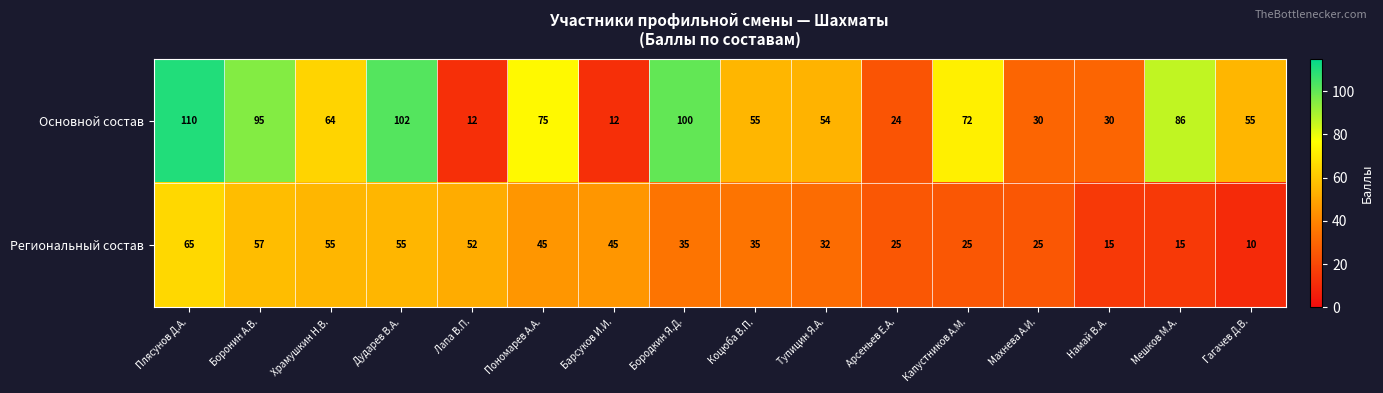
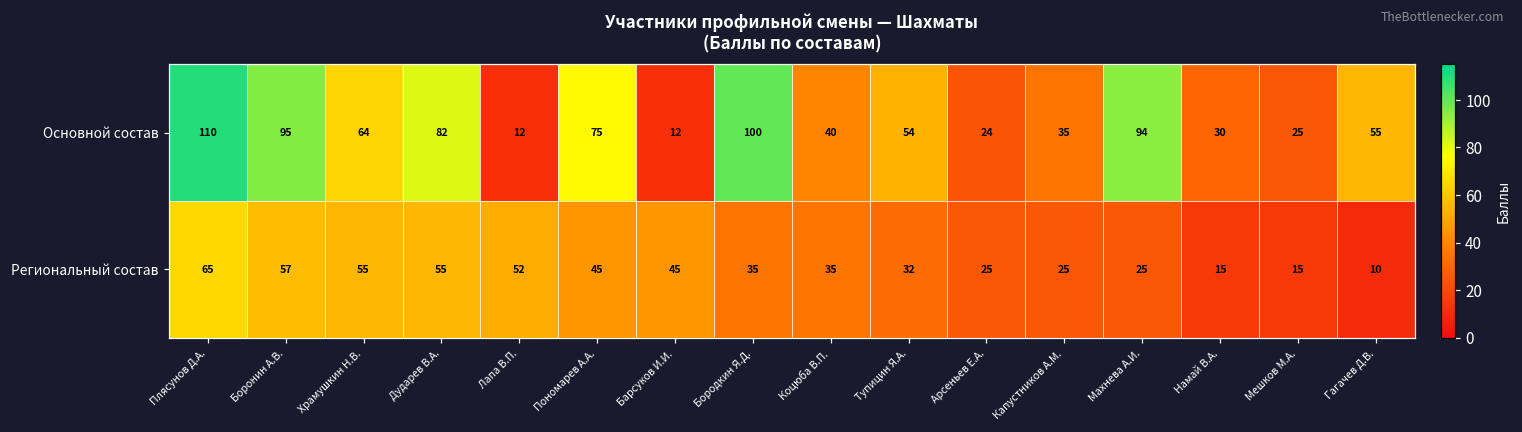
  {
    "Основной состав": {
      "Плясунов Д.А.": 110,
      "Боронин А.В.": 95,
      "Храмушкин Н.В.": 64,
-     "Дударев В.А.": 102,
+     "Дударев В.А.": 82,
      "Лапа В.П.": 12,
      "Пономарев А.А.": 75,
      "Барсуков И.И.": 12,
      "Бородкин Я.Д.": 100,
-     "Коцюба В.П.": 55,
+     "Коцюба В.П.": 40,
      "Тупицин Я.А.": 54,
      "Арсеньев Е.А.": 24,
-     "Капустников А.М.": 72,
-     "Махнева А.И.": 30,
+     "Капустников А.М.": 35,
+     "Махнева А.И.": 94,
      "Намай В.А.": 30,
-     "Мешков М.А.": 86,
+     "Мешков М.А.": 25,
      "Гагачев Д.В.": 55
    },
    "Региональный состав": {
      "Плясунов Д.А.": 65,
      "Боронин А.В.": 57,
      "Храмушкин Н.В.": 55,
      "Дударев В.А.": 55,
      "Лапа В.П.": 52,
      "Пономарев А.А.": 45,
      "Барсуков И.И.": 45,
      "Бородкин Я.Д.": 35,
      "Коцюба В.П.": 35,
      "Тупицин Я.А.": 32,
      "Арсеньев Е.А.": 25,
      "Капустников А.М.": 25,
      "Махнева А.И.": 25,
      "Намай В.А.": 15,
      "Мешков М.А.": 15,
      "Гагачев Д.В.": 10
    }
  }
